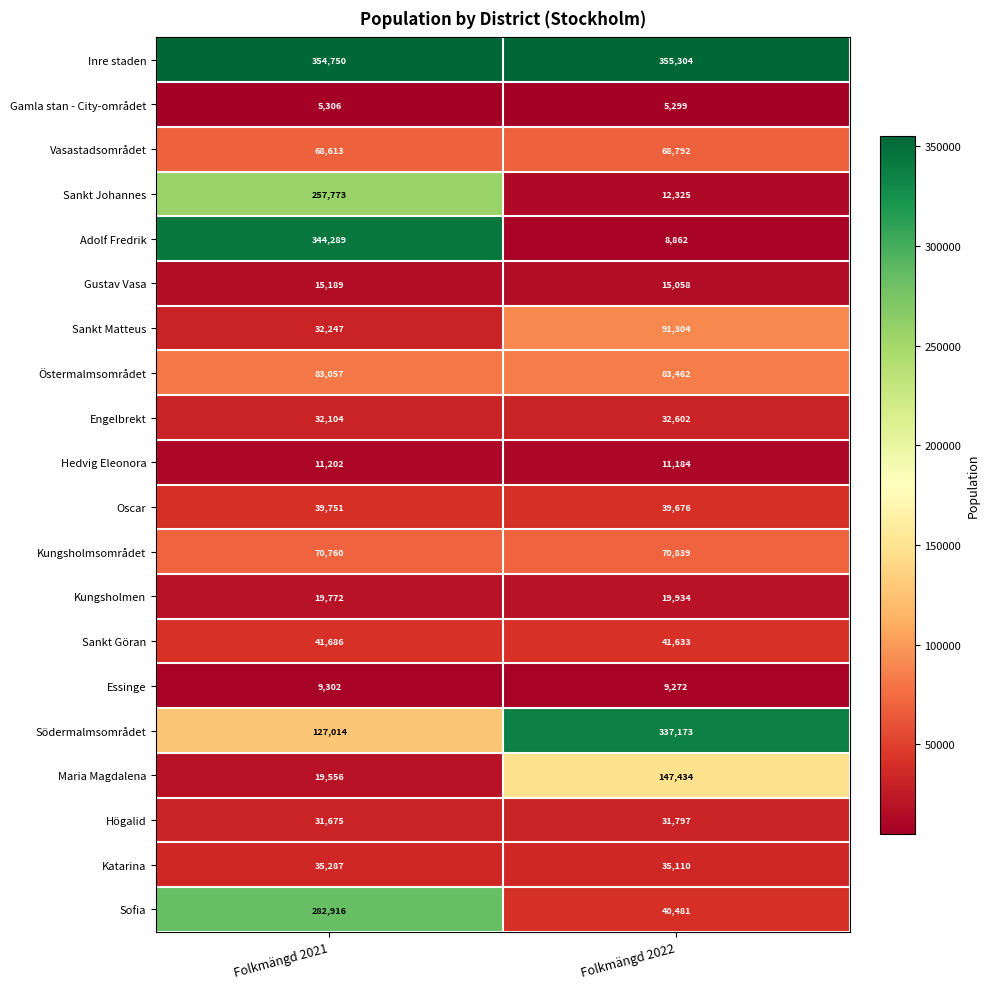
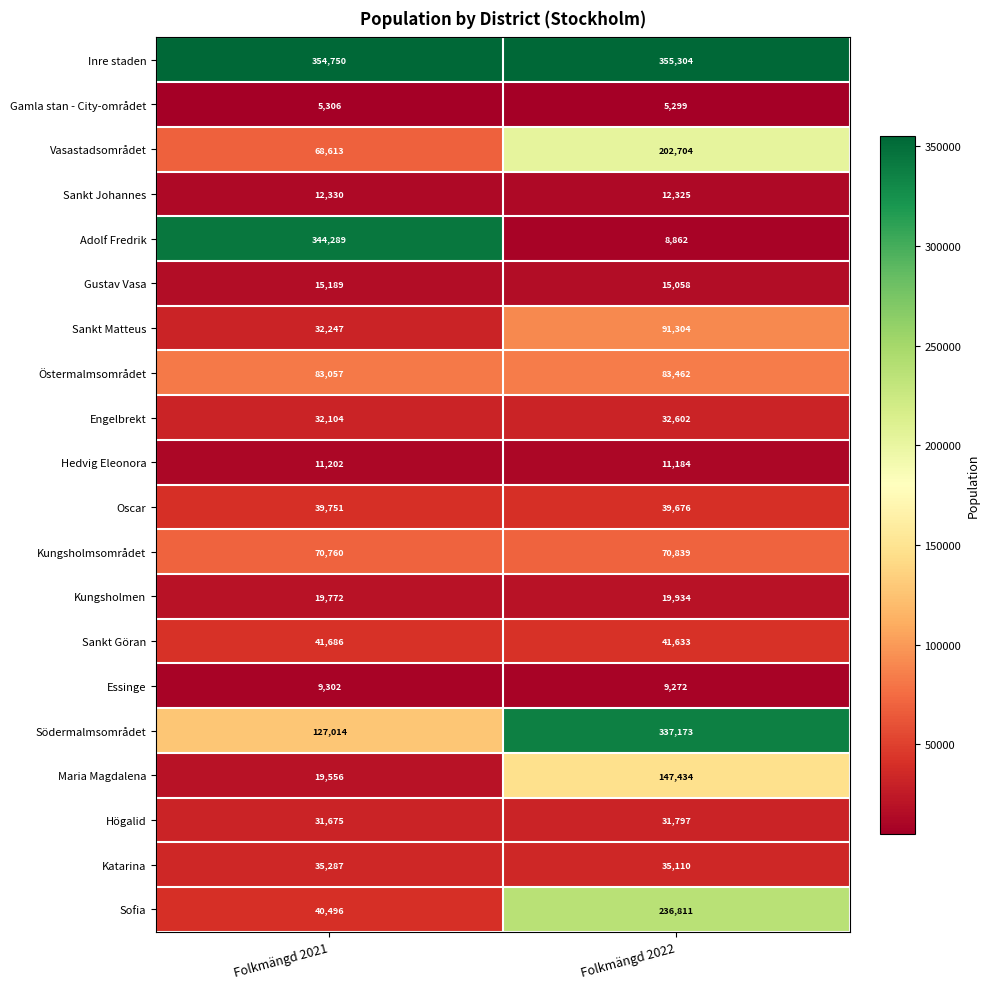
  {
    "Inre staden": {
      "Folkmängd 2021": "354,750",
      "Folkmängd 2022": "355,304"
    },
    "Gamla stan - City-området": {
      "Folkmängd 2021": "5,306",
      "Folkmängd 2022": "5,299"
    },
    "Vasastadsområdet": {
      "Folkmängd 2021": "68,613",
-     "Folkmängd 2022": "68,792"
+     "Folkmängd 2022": "202,704"
    },
    "Sankt Johannes": {
-     "Folkmängd 2021": "257,773",
+     "Folkmängd 2021": "12,330",
      "Folkmängd 2022": "12,325"
    },
    "Adolf Fredrik": {
      "Folkmängd 2021": "344,289",
      "Folkmängd 2022": "8,862"
    },
    "Gustav Vasa": {
      "Folkmängd 2021": "15,189",
      "Folkmängd 2022": "15,058"
    },
    "Sankt Matteus": {
      "Folkmängd 2021": "32,247",
      "Folkmängd 2022": "91,304"
    },
    "Östermalmsområdet": {
      "Folkmängd 2021": "83,057",
      "Folkmängd 2022": "83,462"
    },
    "Engelbrekt": {
      "Folkmängd 2021": "32,104",
      "Folkmängd 2022": "32,602"
    },
    "Hedvig Eleonora": {
      "Folkmängd 2021": "11,202",
      "Folkmängd 2022": "11,184"
    },
    "Oscar": {
      "Folkmängd 2021": "39,751",
      "Folkmängd 2022": "39,676"
    },
    "Kungsholmsområdet": {
      "Folkmängd 2021": "70,760",
      "Folkmängd 2022": "70,839"
    },
    "Kungsholmen": {
      "Folkmängd 2021": "19,772",
      "Folkmängd 2022": "19,934"
    },
    "Sankt Göran": {
      "Folkmängd 2021": "41,686",
      "Folkmängd 2022": "41,633"
    },
    "Essinge": {
      "Folkmängd 2021": "9,302",
      "Folkmängd 2022": "9,272"
    },
    "Södermalmsområdet": {
      "Folkmängd 2021": "127,014",
      "Folkmängd 2022": "337,173"
    },
    "Maria Magdalena": {
      "Folkmängd 2021": "19,556",
      "Folkmängd 2022": "147,434"
    },
    "Högalid": {
      "Folkmängd 2021": "31,675",
      "Folkmängd 2022": "31,797"
    },
    "Katarina": {
      "Folkmängd 2021": "35,287",
      "Folkmängd 2022": "35,110"
    },
    "Sofia": {
-     "Folkmängd 2021": "282,916",
-     "Folkmängd 2022": "40,481"
+     "Folkmängd 2021": "40,496",
+     "Folkmängd 2022": "236,811"
    }
  }
